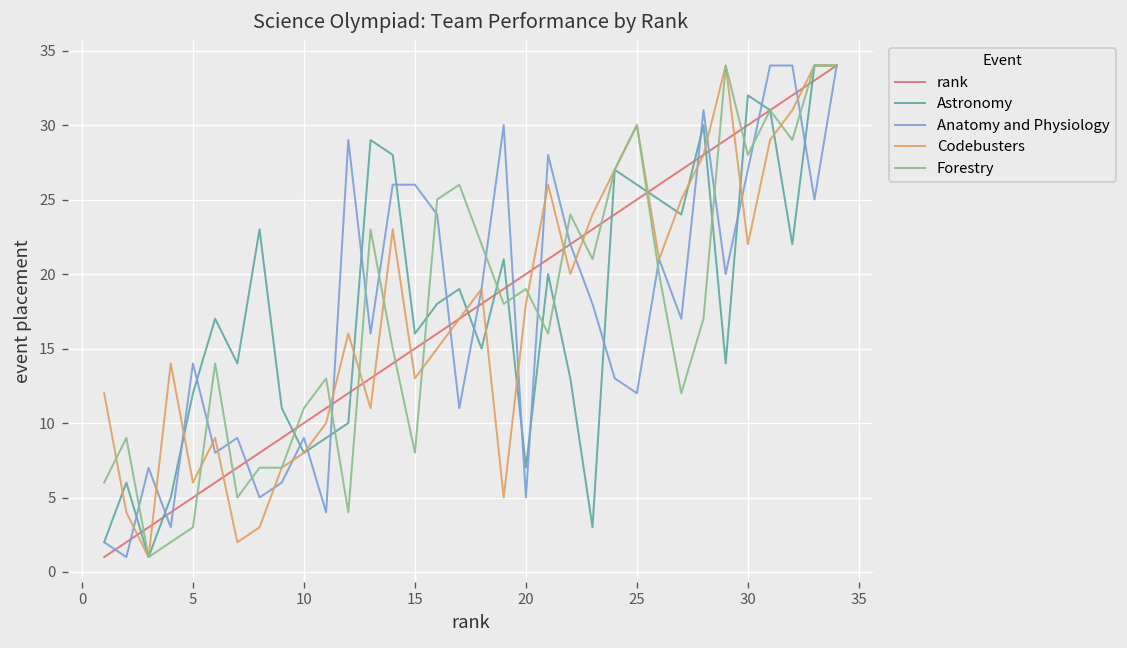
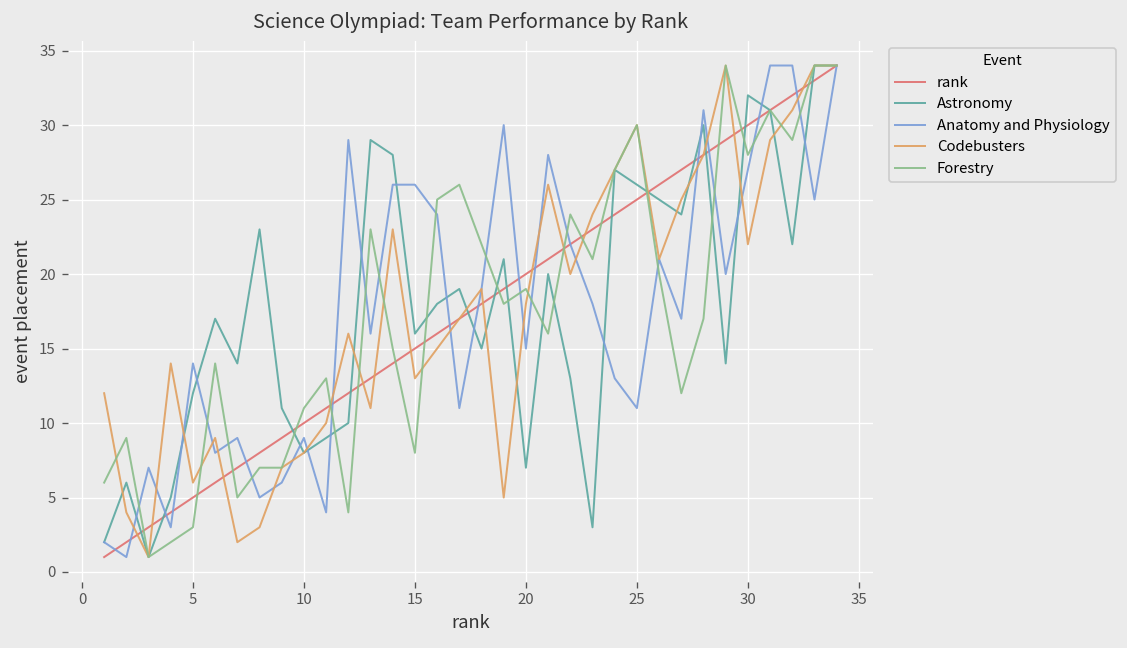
  {
    "Anatomy and Physiology": {
      "5": 14,
      "10": 9,
      "15": 26,
-     "20": 5,
-     "25": 12,
+     "20": 15,
+     "25": 11,
      "30": 27
    }
  }
